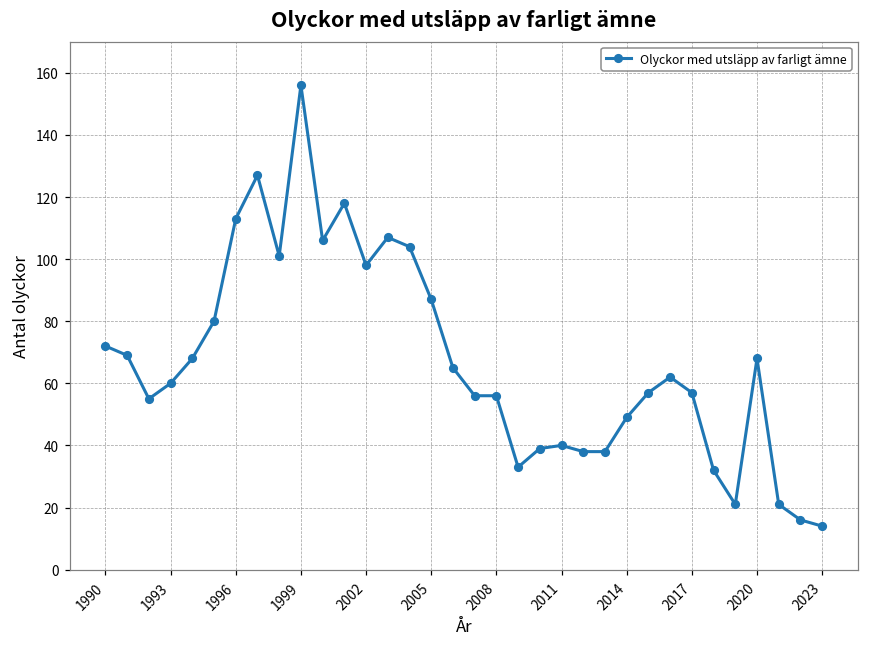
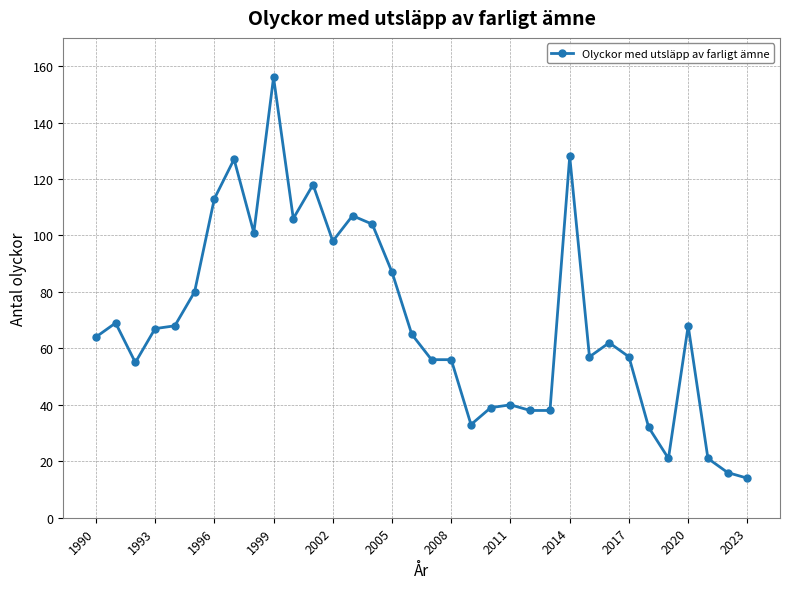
  {
-   "1990": 72,
-   "1993": 60,
+   "1990": 64,
+   "1993": 67,
    "1996": 113,
    "1999": 156,
    "2002": 98,
    "2005": 87,
    "2008": 56,
    "2011": 40,
-   "2014": 49,
+   "2014": 128,
    "2017": 57,
    "2020": 68,
    "2023": 14
  }
